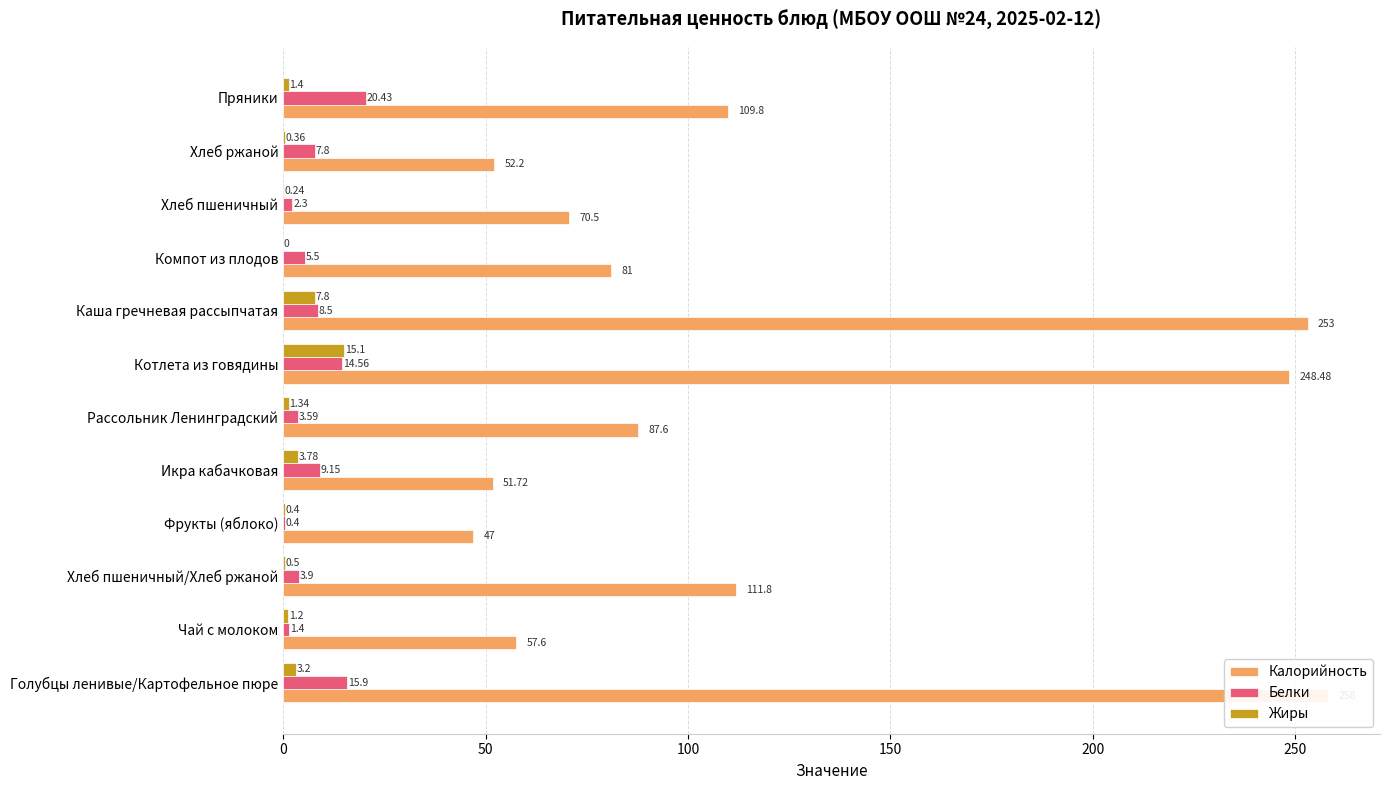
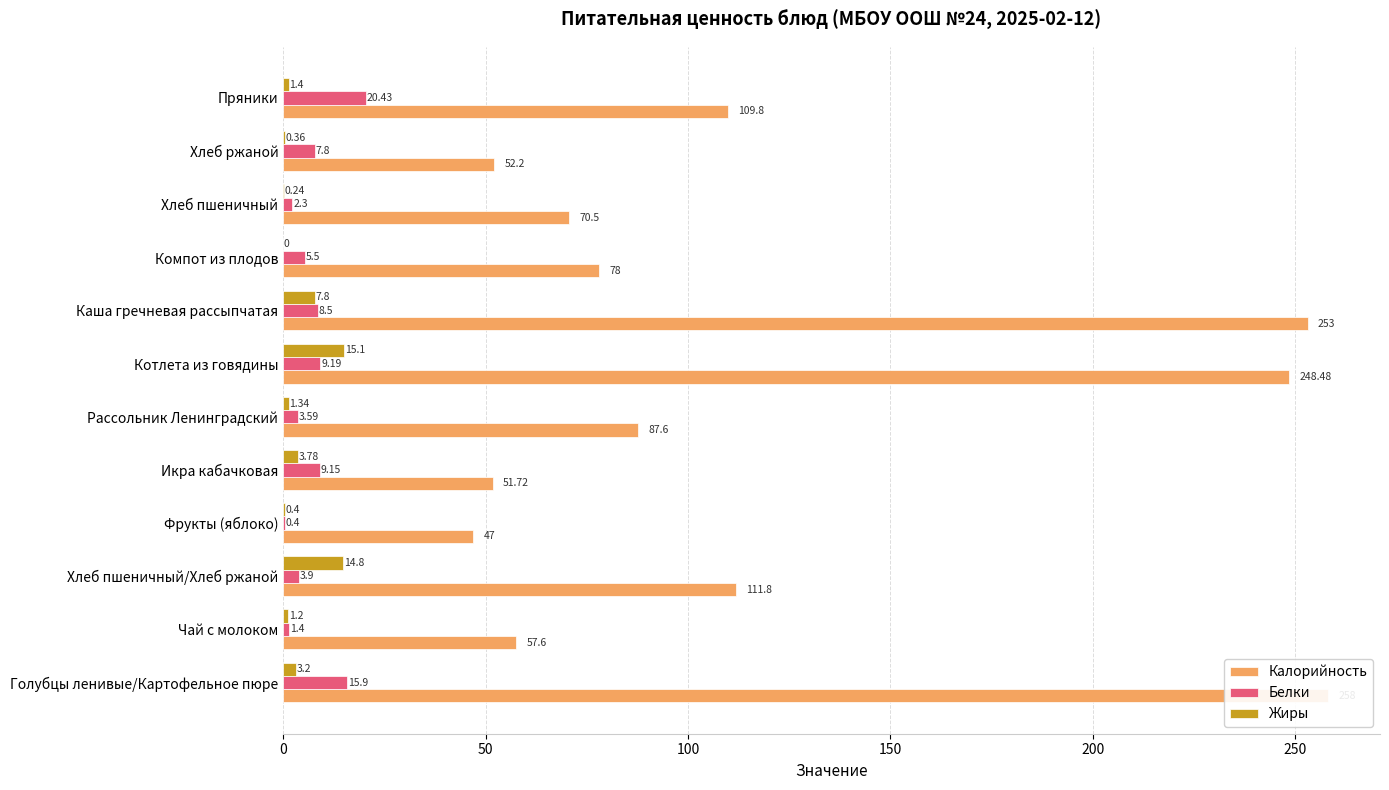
  {
    "Калорийность": {
      "Пряники": 109.8,
      "Хлеб ржаной": 52.2,
      "Хлеб пшеничный": 70.5,
-     "Компот из плодов": 81,
+     "Компот из плодов": 78,
      "Каша гречневая рассыпчатая": 253,
      "Котлета из говядины": 248.48,
      "Рассольник Ленинградский": 87.6,
      "Икра кабачковая": 51.72,
      "Фрукты (яблоко)": 47,
      "Хлеб пшеничный/Хлеб ржаной": 111.8,
      "Чай с молоком": 57.6
    },
    "Белки": {
      "Пряники": 20.43,
      "Хлеб ржаной": 7.8,
      "Хлеб пшеничный": 2.3,
      "Компот из плодов": 5.5,
      "Каша гречневая рассыпчатая": 8.5,
-     "Котлета из говядины": 14.56,
+     "Котлета из говядины": 9.19,
      "Рассольник Ленинградский": 3.59,
      "Икра кабачковая": 9.15,
      "Фрукты (яблоко)": 0.4,
      "Хлеб пшеничный/Хлеб ржаной": 3.9,
      "Чай с молоком": 1.4,
      "Голубцы ленивые/Картофельное пюре": 15.9
    },
    "Жиры": {
      "Пряники": 1.4,
      "Хлеб ржаной": 0.36,
      "Хлеб пшеничный": 0.24,
      "Компот из плодов": 0,
      "Каша гречневая рассыпчатая": 7.8,
      "Котлета из говядины": 15.1,
      "Рассольник Ленинградский": 1.34,
      "Икра кабачковая": 3.78,
      "Фрукты (яблоко)": 0.4,
-     "Хлеб пшеничный/Хлеб ржаной": 0.5,
+     "Хлеб пшеничный/Хлеб ржаной": 14.8,
      "Чай с молоком": 1.2,
      "Голубцы ленивые/Картофельное пюре": 3.2
    }
  }
